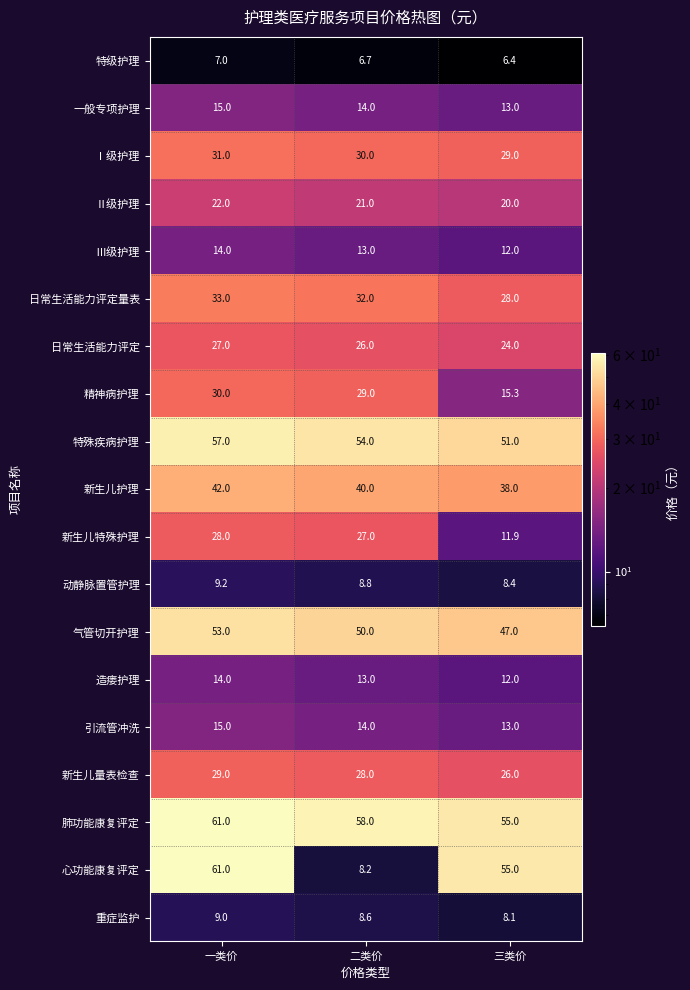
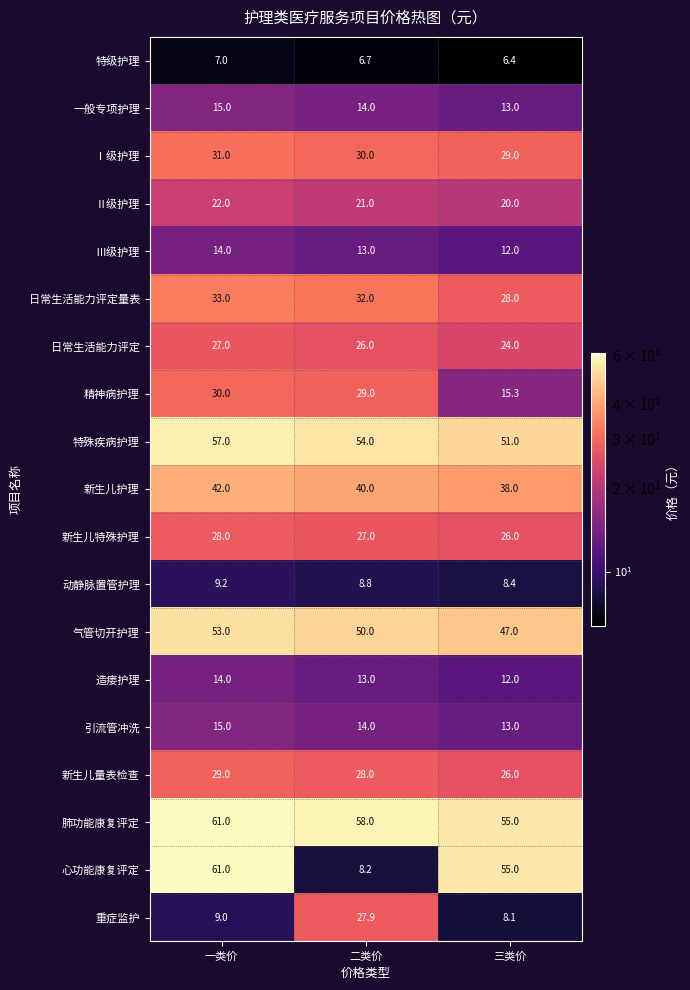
  {
    "特级护理": {
      "一类价": 7.0,
      "二类价": 6.7,
      "三类价": 6.4
    },
    "一般专项护理": {
      "一类价": 15.0,
      "二类价": 14.0,
      "三类价": 13.0
    },
    "Ⅰ级护理": {
      "一类价": 31.0,
      "二类价": 30.0,
      "三类价": 29.0
    },
    "Ⅱ级护理": {
      "一类价": 22.0,
      "二类价": 21.0,
      "三类价": 20.0
    },
    "Ⅲ级护理": {
      "一类价": 14.0,
      "二类价": 13.0,
      "三类价": 12.0
    },
    "日常生活能力评定量表": {
      "一类价": 33.0,
      "二类价": 32.0,
      "三类价": 28.0
    },
    "日常生活能力评定": {
      "一类价": 27.0,
      "二类价": 26.0,
      "三类价": 24.0
    },
    "精神病护理": {
      "一类价": 30.0,
      "二类价": 29.0,
      "三类价": 15.3
    },
    "特殊疾病护理": {
      "一类价": 57.0,
      "二类价": 54.0,
      "三类价": 51.0
    },
    "新生儿护理": {
      "一类价": 42.0,
      "二类价": 40.0,
      "三类价": 38.0
    },
    "新生儿特殊护理": {
      "一类价": 28.0,
      "二类价": 27.0,
-     "三类价": 11.9
+     "三类价": 26.0
    },
    "动静脉置管护理": {
      "一类价": 9.2,
      "二类价": 8.8,
      "三类价": 8.4
    },
    "气管切开护理": {
      "一类价": 53.0,
      "二类价": 50.0,
      "三类价": 47.0
    },
    "造瘘护理": {
      "一类价": 14.0,
      "二类价": 13.0,
      "三类价": 12.0
    },
    "引流管冲洗": {
      "一类价": 15.0,
      "二类价": 14.0,
      "三类价": 13.0
    },
    "新生儿量表检查": {
      "一类价": 29.0,
      "二类价": 28.0,
      "三类价": 26.0
    },
    "肺功能康复评定": {
      "一类价": 61.0,
      "二类价": 58.0,
      "三类价": 55.0
    },
    "心功能康复评定": {
      "一类价": 61.0,
      "二类价": 8.2,
      "三类价": 55.0
    },
    "重症监护": {
      "一类价": 9.0,
-     "二类价": 8.6,
+     "二类价": 27.9,
      "三类价": 8.1
    }
  }
